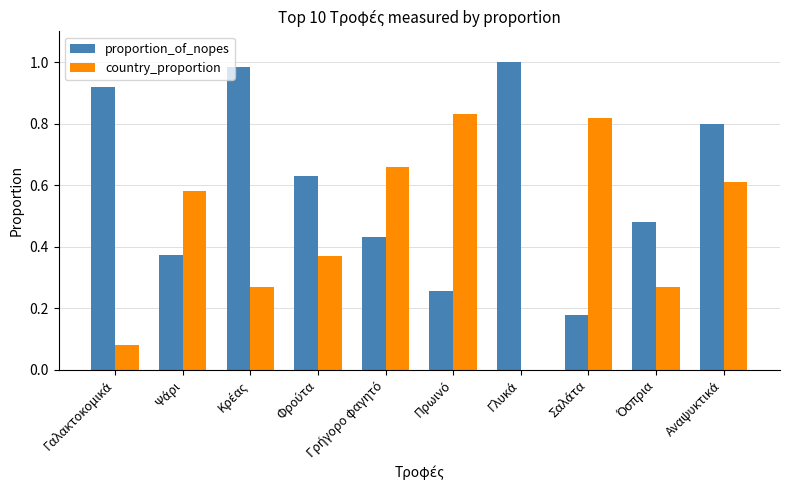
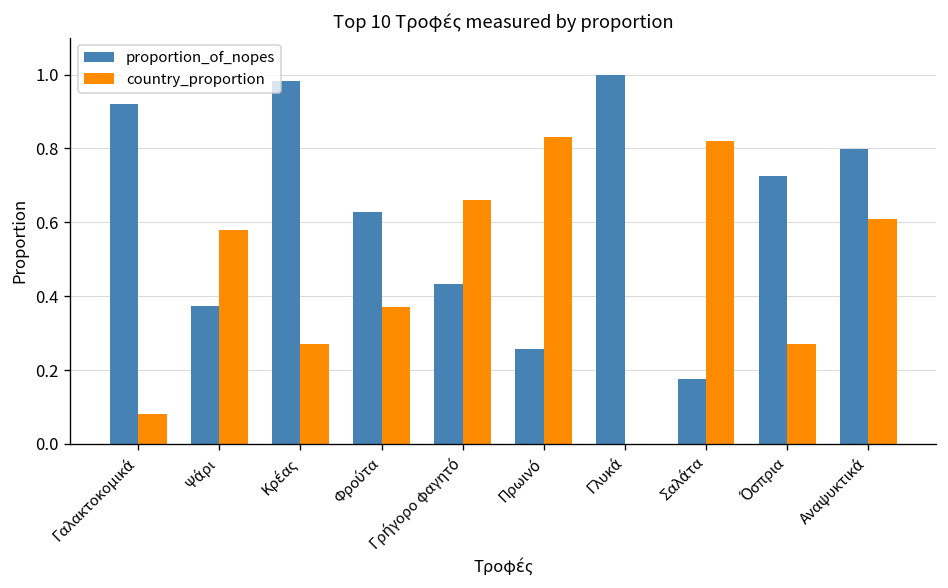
  {
    "proportion_of_nopes": {
      "Γαλακτοκομικά": 0.92,
      "Ψάρι": 0.37,
      "Κρέας": 0.98,
      "Φρούτα": 0.63,
      "Γρήγορο φαγητό": 0.43,
      "Πρωινό": 0.26,
      "Γλυκά": 1.00,
      "Σαλάτα": 0.18,
-     "Όσπρια": 0.48,
+     "Όσπρια": 0.73,
      "Αναψυκτικά": 0.80
    },
    "country_proportion": {
      "Γαλακτοκομικά": 0.08,
      "Ψάρι": 0.58,
      "Κρέας": 0.27,
      "Φρούτα": 0.37,
      "Γρήγορο φαγητό": 0.66,
      "Πρωινό": 0.83,
      "Γλυκά": 0.00,
      "Σαλάτα": 0.82,
      "Όσπρια": 0.27,
      "Αναψυκτικά": 0.61
    }
  }
